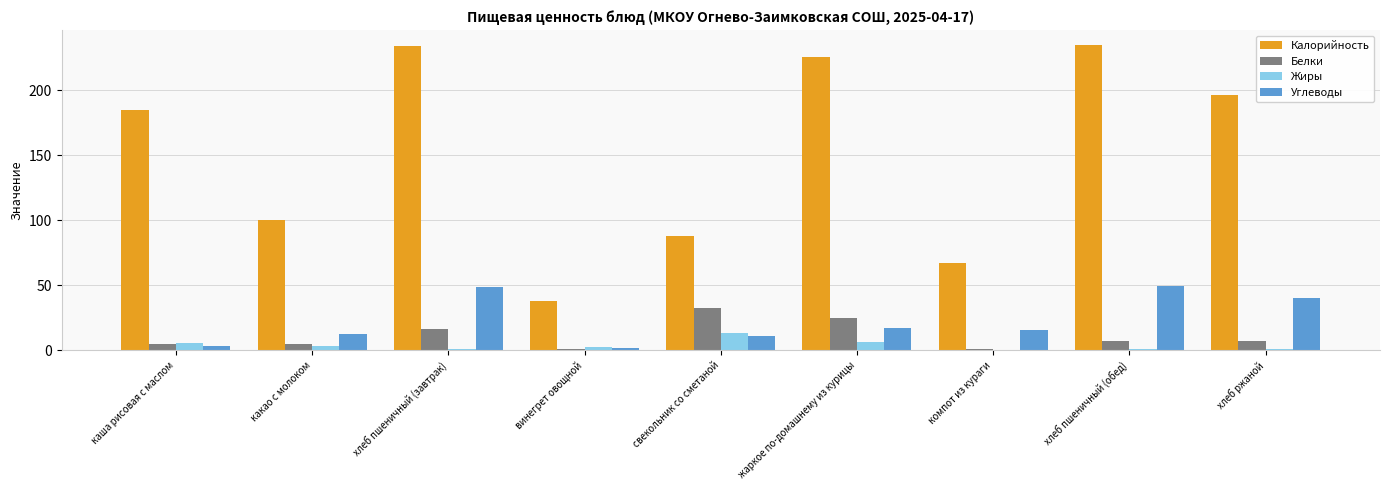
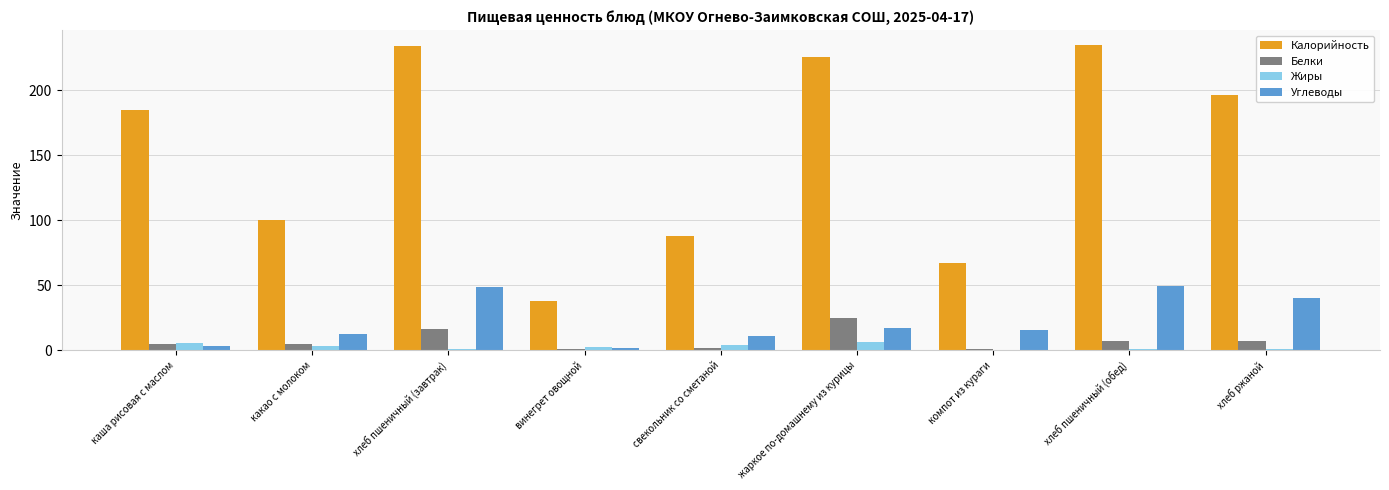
  {
    "Калорийность": {
      "каша рисовая с маслом": 185,
      "какао с молоком": 100,
      "хлеб пшеничный (завтрак)": 234,
      "винегрет овощной": 38,
      "свекольник со сметаной": 88,
      "жаркое по-домашнему из курицы": 226,
      "компот из кураги": 67,
      "хлеб пшеничный (обед)": 234,
      "хлеб ржаной": 196
    },
    "Белки": {
      "каша рисовая с маслом": 5,
      "какао с молоком": 5,
      "хлеб пшеничный (завтрак)": 17,
-     "свекольник со сметаной": 32,
+     "свекольник со сметаной": 2,
      "жаркое по-домашнему из курицы": 25,
      "хлеб пшеничный (обед)": 8,
      "хлеб ржаной": 7
    },
    "Жиры": {
      "каша рисовая с маслом": 5,
      "какао с молоком": 4,
      "винегрет овощной": 3,
-     "свекольник со сметаной": 13,
+     "свекольник со сметаной": 4,
      "жаркое по-домашнему из курицы": 6
    },
    "Углеводы": {
      "каша рисовая с маслом": 3,
      "какао с молоком": 13,
      "хлеб пшеничный (завтрак)": 49,
      "свекольник со сметаной": 11,
      "жаркое по-домашнему из курицы": 18,
      "компот из кураги": 16,
      "хлеб пшеничный (обед)": 49,
      "хлеб ржаной": 40
    }
  }
